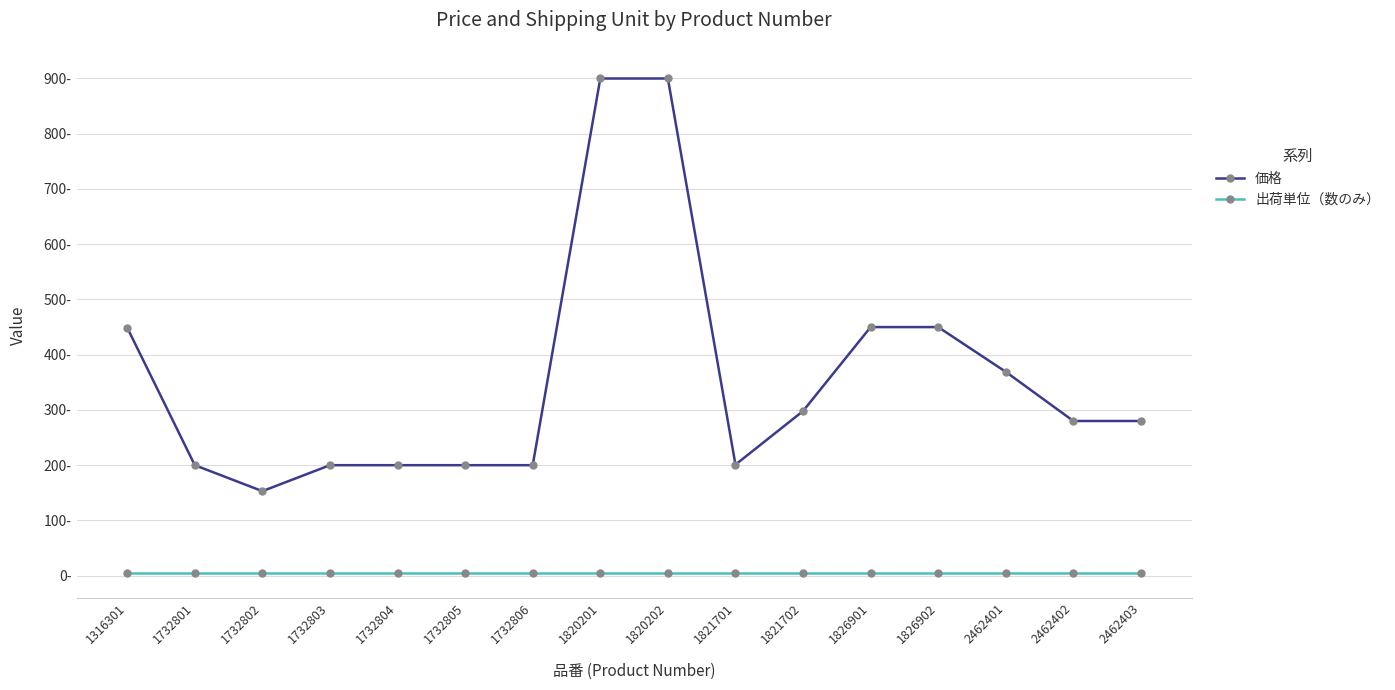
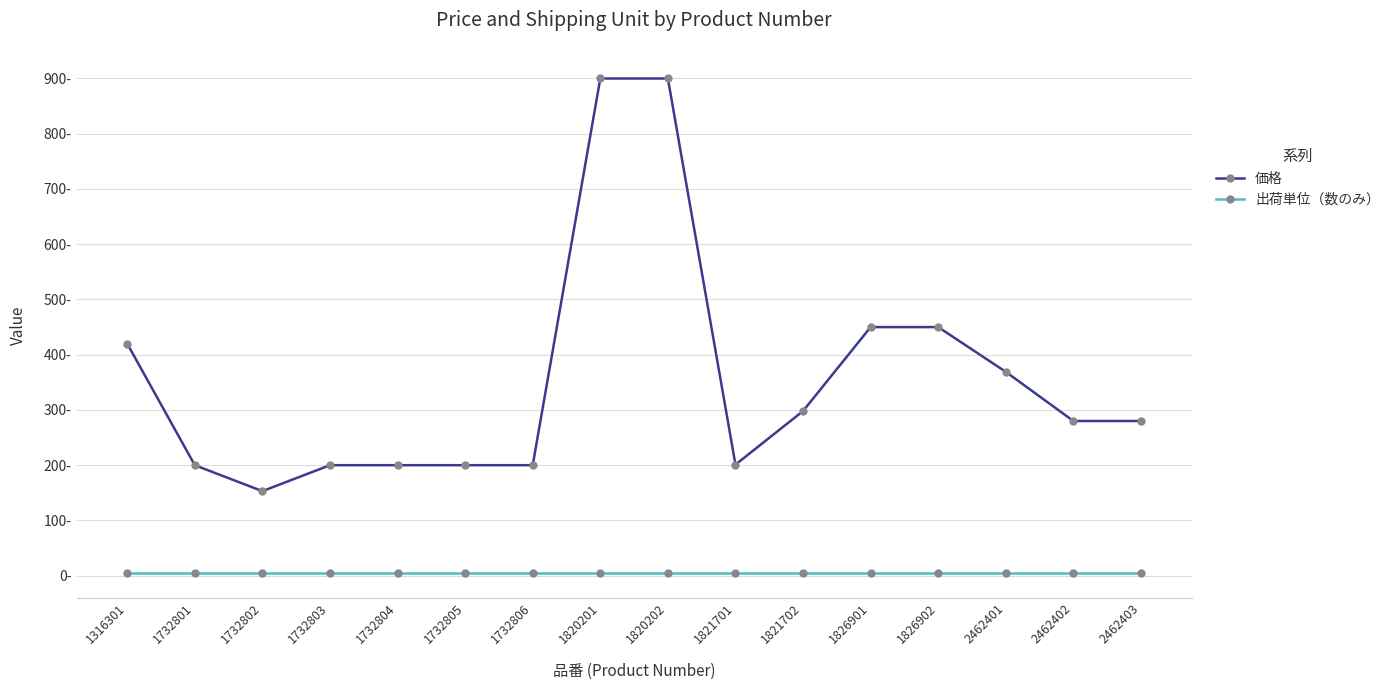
  {
    "価格": {
-     "1316301": "450-",
+     "1316301": "420-",
      "1732801": "200-",
      "1732802": "150-",
      "1732803": "200-",
      "1732804": "200-",
      "1732805": "200-",
      "1732806": "200-",
      "1820201": "900-",
      "1820202": "900-",
      "1821701": "200-",
      "1821702": "300-",
      "1826901": "450-",
      "1826902": "450-",
      "2462401": "370-",
      "2462402": "280-",
      "2462403": "280-"
    },
    "出荷単位（数のみ）": {
      "1316301": "10-",
      "1732801": "10-",
      "1732802": "10-",
      "1732803": "10-",
      "1732804": "10-",
      "1732805": "10-",
      "1732806": "10-",
      "1820201": "10-",
      "1820202": "10-",
      "1821701": "10-",
      "1821702": "10-",
      "1826901": "10-",
      "1826902": "10-",
      "2462401": "10-",
      "2462402": "10-",
      "2462403": "10-"
    }
  }
